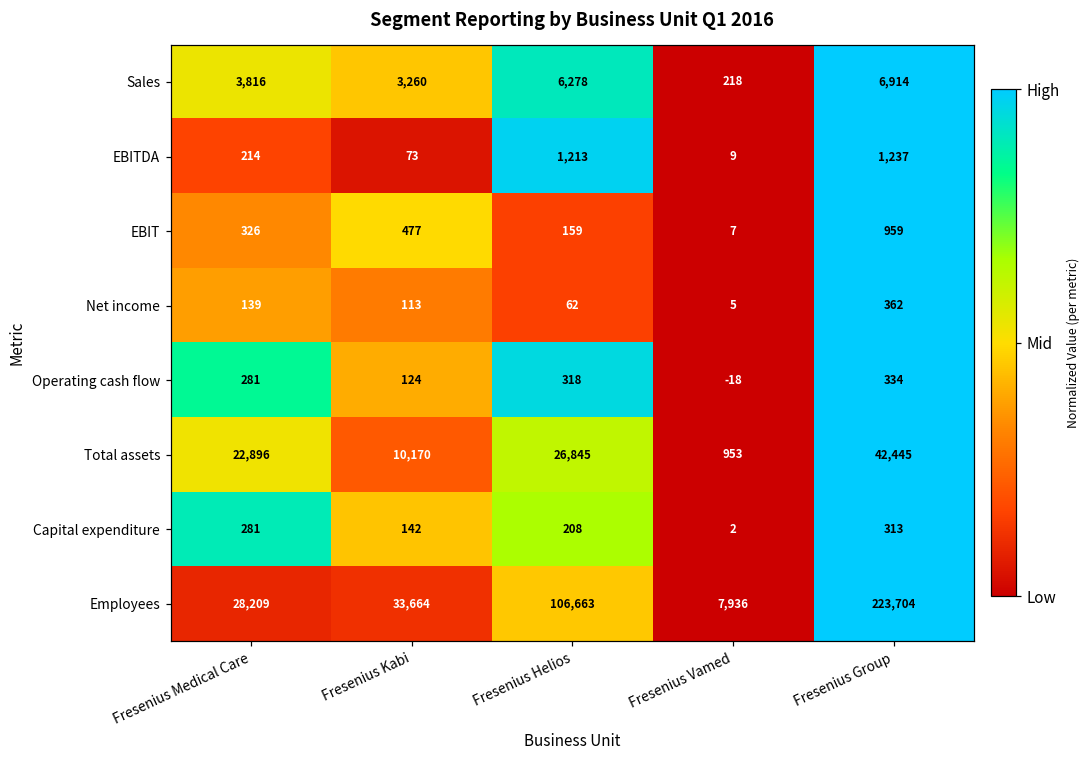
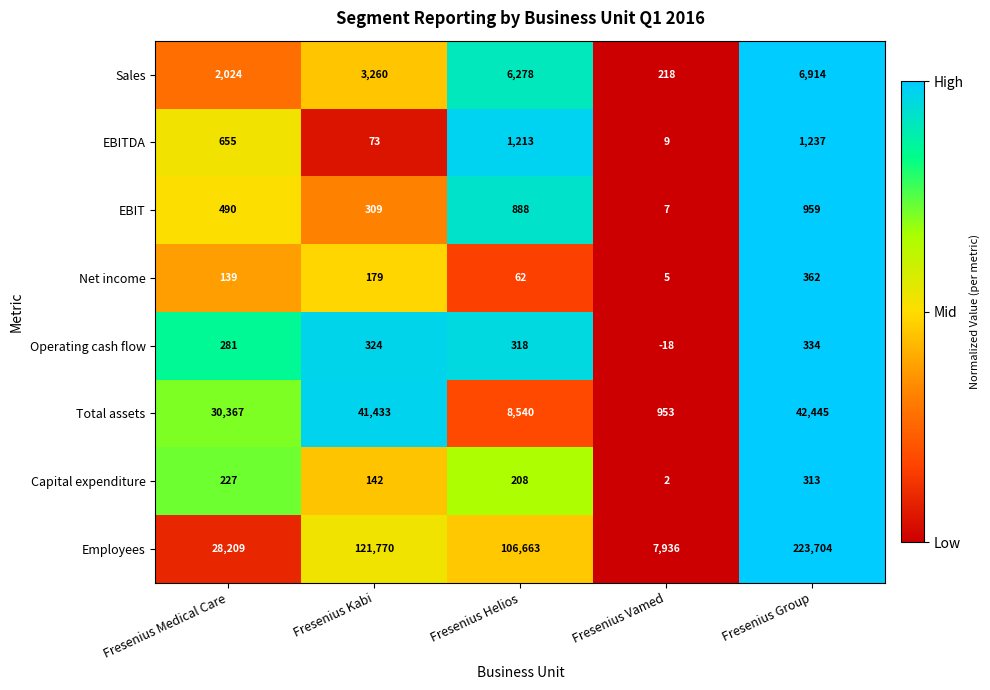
  {
    "Sales": {
-     "Fresenius Medical Care": "3,816",
+     "Fresenius Medical Care": "2,024",
      "Fresenius Kabi": "3,260",
      "Fresenius Helios": "6,278",
      "Fresenius Vamed": "218",
      "Fresenius Group": "6,914"
    },
    "EBITDA": {
-     "Fresenius Medical Care": "214",
+     "Fresenius Medical Care": "655",
      "Fresenius Kabi": "73",
      "Fresenius Helios": "1,213",
      "Fresenius Vamed": "9",
      "Fresenius Group": "1,237"
    },
    "EBIT": {
-     "Fresenius Medical Care": "326",
-     "Fresenius Kabi": "477",
-     "Fresenius Helios": "159",
+     "Fresenius Medical Care": "490",
+     "Fresenius Kabi": "309",
+     "Fresenius Helios": "888",
      "Fresenius Vamed": "7",
      "Fresenius Group": "959"
    },
    "Net income": {
      "Fresenius Medical Care": "139",
-     "Fresenius Kabi": "113",
+     "Fresenius Kabi": "179",
      "Fresenius Helios": "62",
      "Fresenius Vamed": "5",
      "Fresenius Group": "362"
    },
    "Operating cash flow": {
      "Fresenius Medical Care": "281",
-     "Fresenius Kabi": "124",
+     "Fresenius Kabi": "324",
      "Fresenius Helios": "318",
      "Fresenius Vamed": "-18",
      "Fresenius Group": "334"
    },
    "Total assets": {
-     "Fresenius Medical Care": "22,896",
-     "Fresenius Kabi": "10,170",
-     "Fresenius Helios": "26,845",
+     "Fresenius Medical Care": "30,367",
+     "Fresenius Kabi": "41,433",
+     "Fresenius Helios": "8,540",
      "Fresenius Vamed": "953",
      "Fresenius Group": "42,445"
    },
    "Capital expenditure": {
-     "Fresenius Medical Care": "281",
+     "Fresenius Medical Care": "227",
      "Fresenius Kabi": "142",
      "Fresenius Helios": "208",
      "Fresenius Vamed": "2",
      "Fresenius Group": "313"
    },
    "Employees": {
      "Fresenius Medical Care": "28,209",
-     "Fresenius Kabi": "33,664",
+     "Fresenius Kabi": "121,770",
      "Fresenius Helios": "106,663",
      "Fresenius Vamed": "7,936",
      "Fresenius Group": "223,704"
    }
  }
